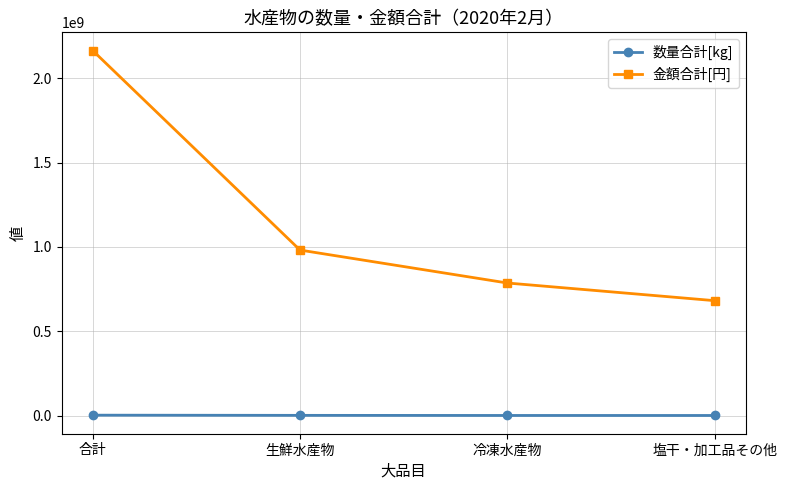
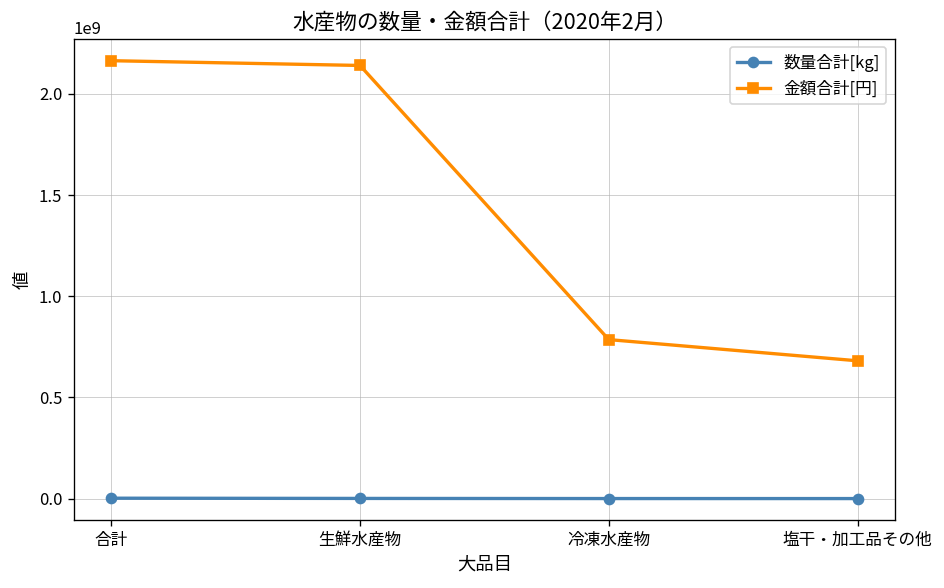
  {
    "数量合計[kg]": {
      "合計": 0,
      "生鮮水産物": 0,
      "冷凍水産物": 0,
      "塩干・加工品その他": 0
    },
    "金額合計[円]": {
      "合計": 2160000000,
-     "生鮮水産物": 980000000,
+     "生鮮水産物": 2140000000,
      "冷凍水産物": 790000000,
      "塩干・加工品その他": 680000000
    }
  }
